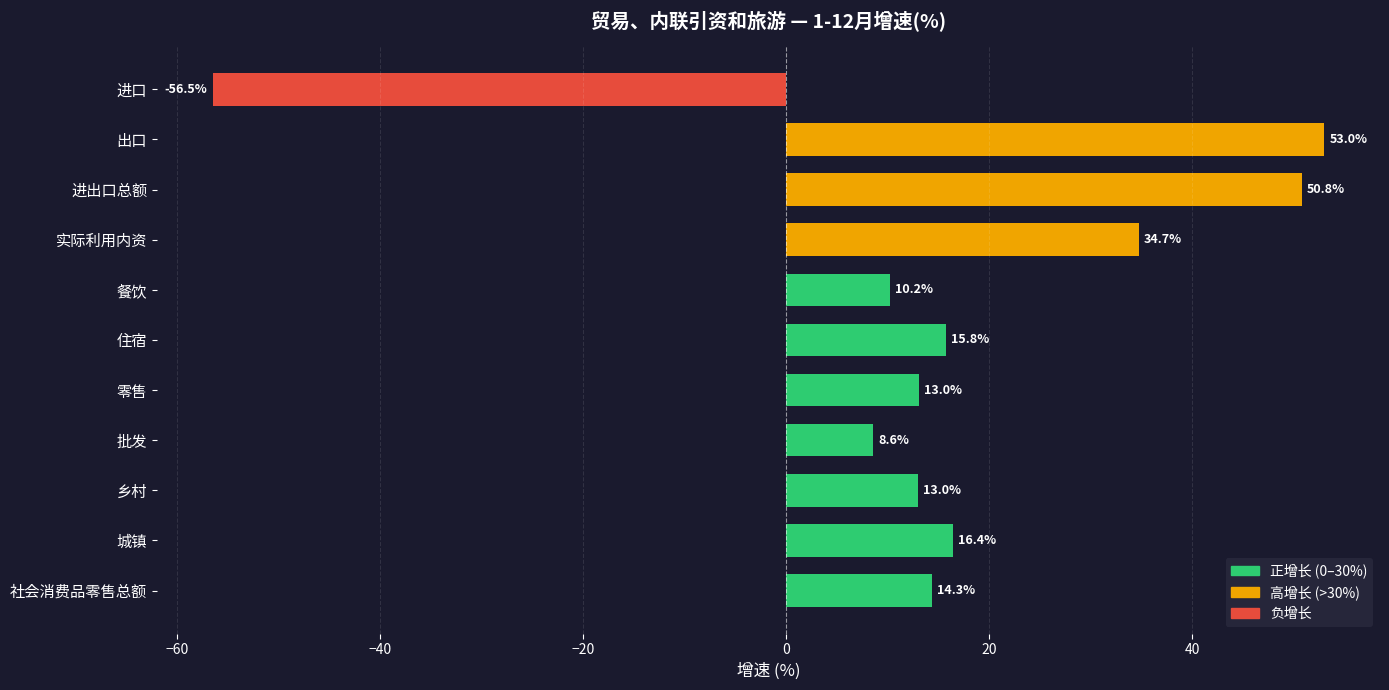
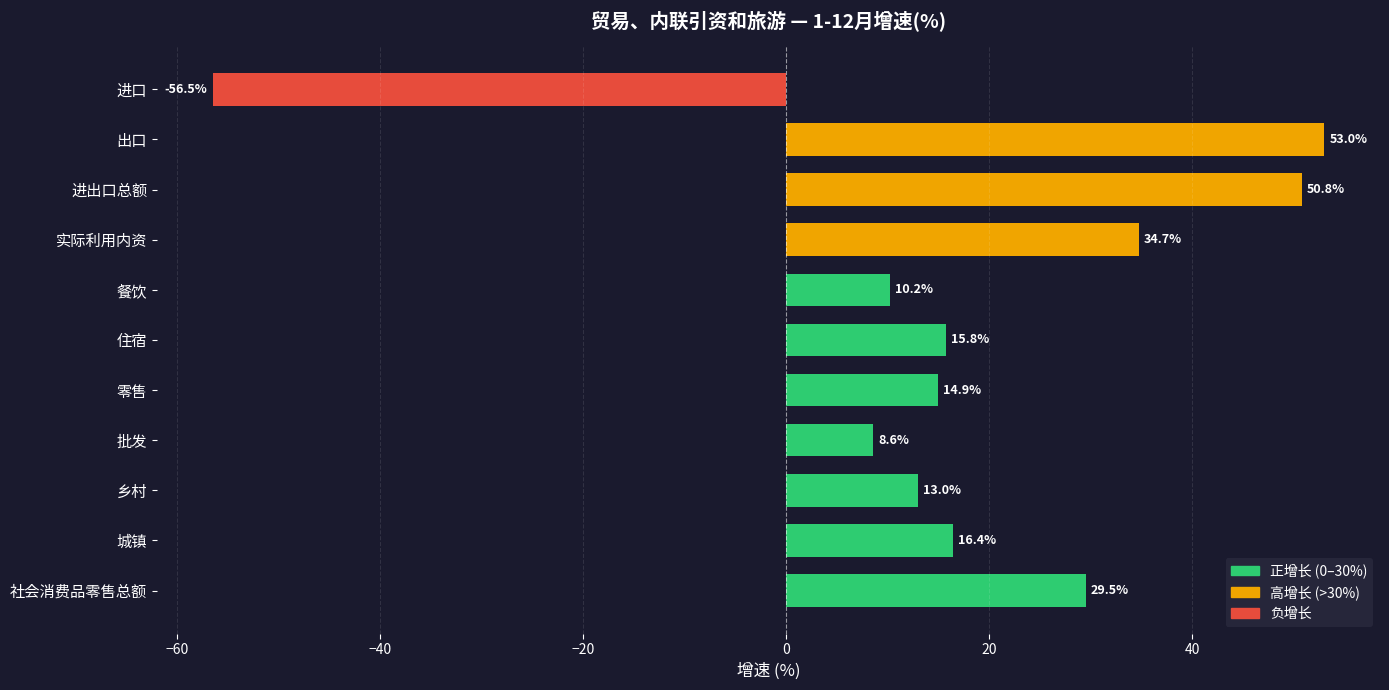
  {
    "进口": "-56.5%",
    "出口": "53.0%",
    "进出口总额": "50.8%",
    "实际利用内资": "34.7%",
    "餐饮": "10.2%",
    "住宿": "15.8%",
-   "零售": "13.0%",
+   "零售": "14.9%",
    "批发": "8.6%",
    "乡村": "13.0%",
    "城镇": "16.4%",
-   "社会消费品零售总额": "14.3%"
+   "社会消费品零售总额": "29.5%"
  }
